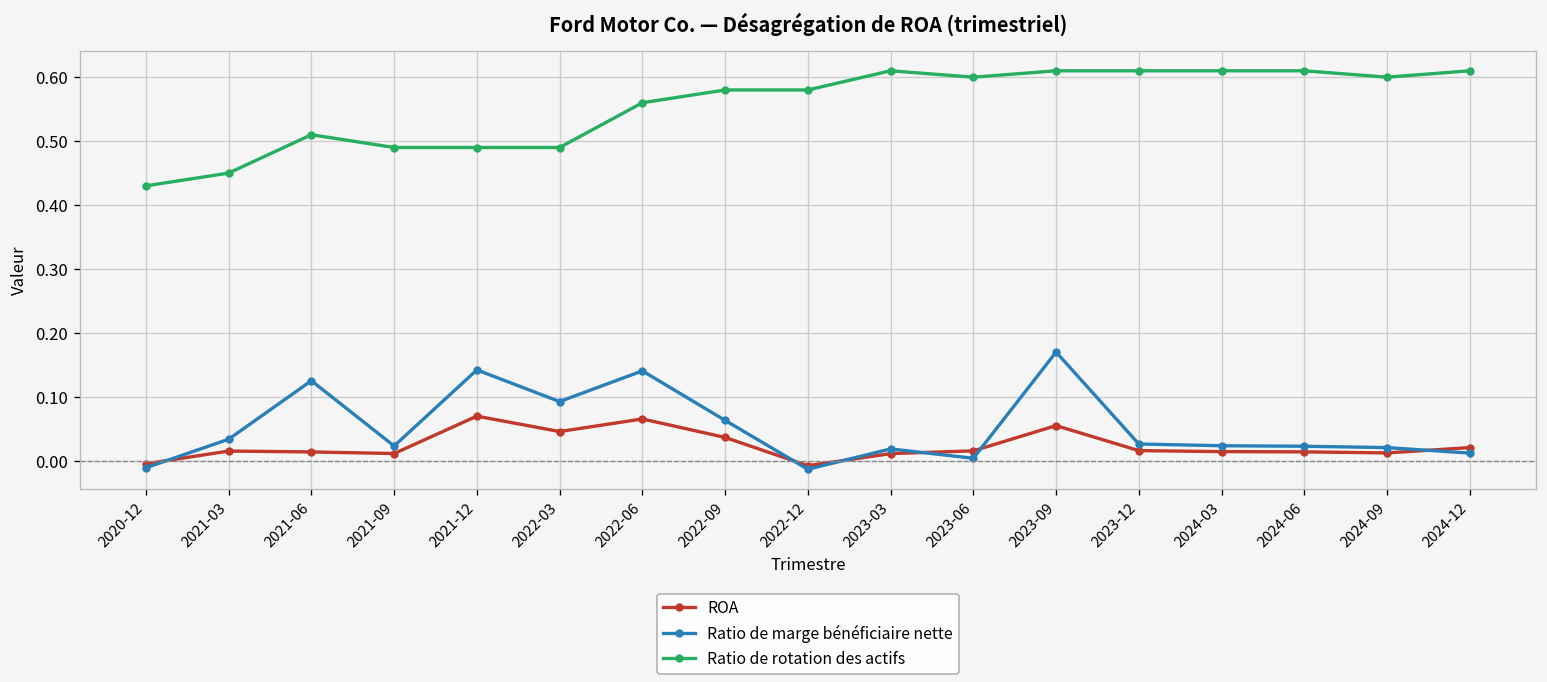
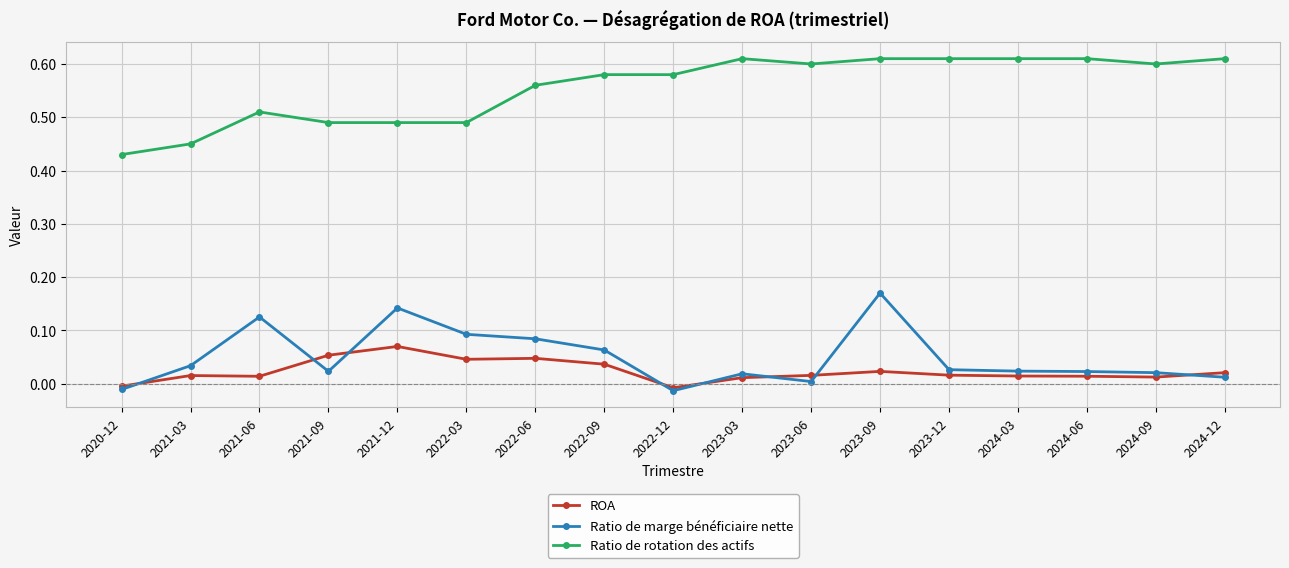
  {
    "ROA": {
      "2020-12": 0.00,
      "2021-03": 0.02,
      "2021-06": 0.01,
-     "2021-09": 0.01,
+     "2021-09": 0.05,
      "2021-12": 0.07,
      "2022-03": 0.05,
-     "2022-06": 0.07,
+     "2022-06": 0.05,
      "2022-09": 0.04,
      "2022-12": -0.01,
      "2023-03": 0.01,
      "2023-06": 0.02,
-     "2023-09": 0.06,
+     "2023-09": 0.02,
      "2023-12": 0.02,
      "2024-03": 0.01,
      "2024-06": 0.01,
      "2024-09": 0.01,
      "2024-12": 0.02
    },
    "Ratio de marge bénéficiaire nette": {
      "2020-12": -0.01,
      "2021-03": 0.03,
      "2021-06": 0.13,
      "2021-09": 0.02,
      "2021-12": 0.14,
      "2022-03": 0.09,
-     "2022-06": 0.14,
+     "2022-06": 0.08,
      "2022-09": 0.06,
      "2022-12": -0.01,
      "2023-03": 0.02,
      "2023-06": 0.00,
      "2023-09": 0.17,
      "2023-12": 0.03,
      "2024-03": 0.02,
      "2024-06": 0.02,
      "2024-09": 0.02,
      "2024-12": 0.01
    },
    "Ratio de rotation des actifs": {
      "2020-12": 0.43,
      "2021-03": 0.45,
      "2021-06": 0.51,
      "2021-09": 0.49,
      "2021-12": 0.49,
      "2022-03": 0.49,
      "2022-06": 0.56,
      "2022-09": 0.58,
      "2022-12": 0.58,
      "2023-03": 0.61,
      "2023-06": 0.60,
      "2023-09": 0.61,
      "2023-12": 0.61,
      "2024-03": 0.61,
      "2024-06": 0.61,
      "2024-09": 0.60,
      "2024-12": 0.61
    }
  }
